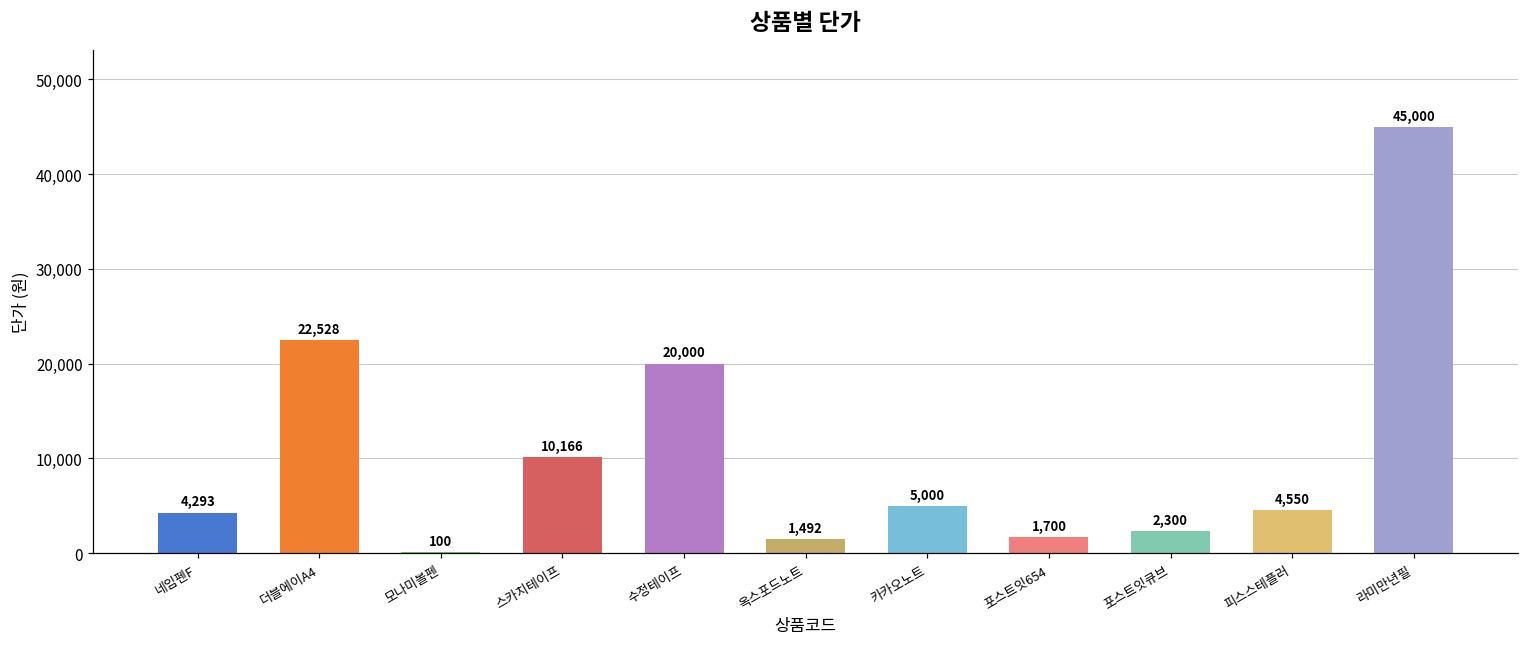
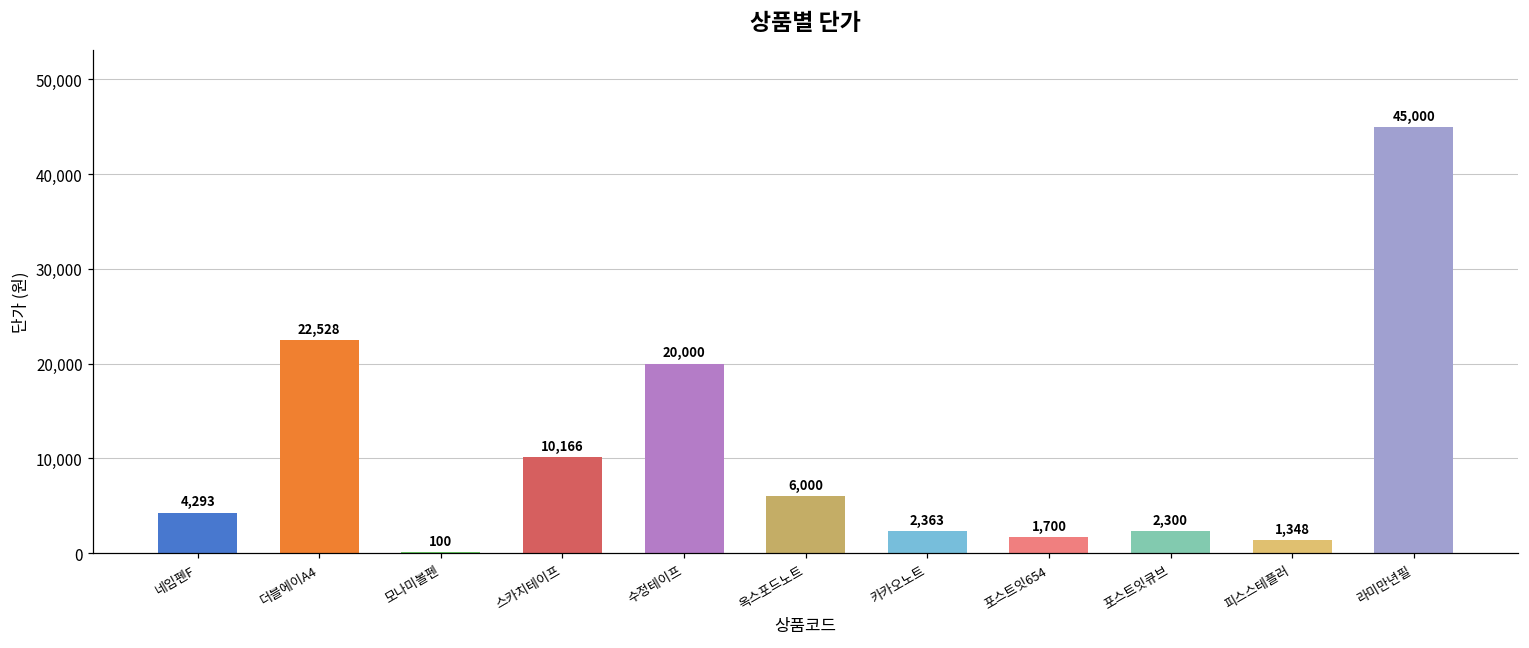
  {
    "네임펜F": "4,293",
    "더블에이A4": "22,528",
    "모나미볼펜": "100",
    "스카치테이프": "10,166",
    "수정테이프": "20,000",
-   "옥스포드노트": "1,492",
-   "카카오노트": "5,000",
+   "옥스포드노트": "6,000",
+   "카카오노트": "2,363",
    "포스트잇654": "1,700",
    "포스트잇큐브": "2,300",
-   "피스스테플러": "4,550",
+   "피스스테플러": "1,348",
    "라미만년필": "45,000"
  }
